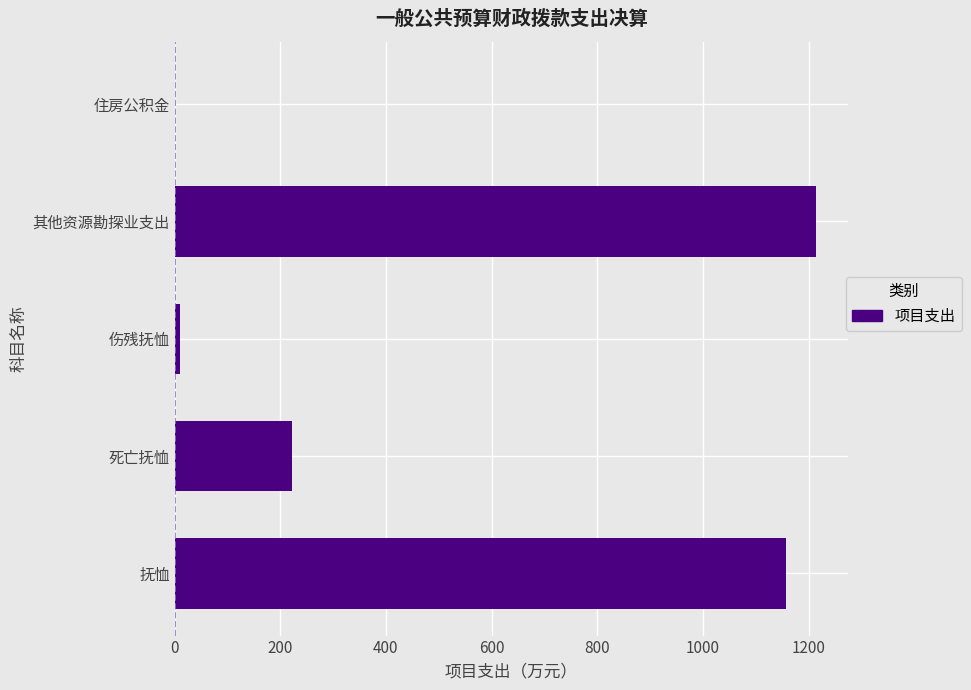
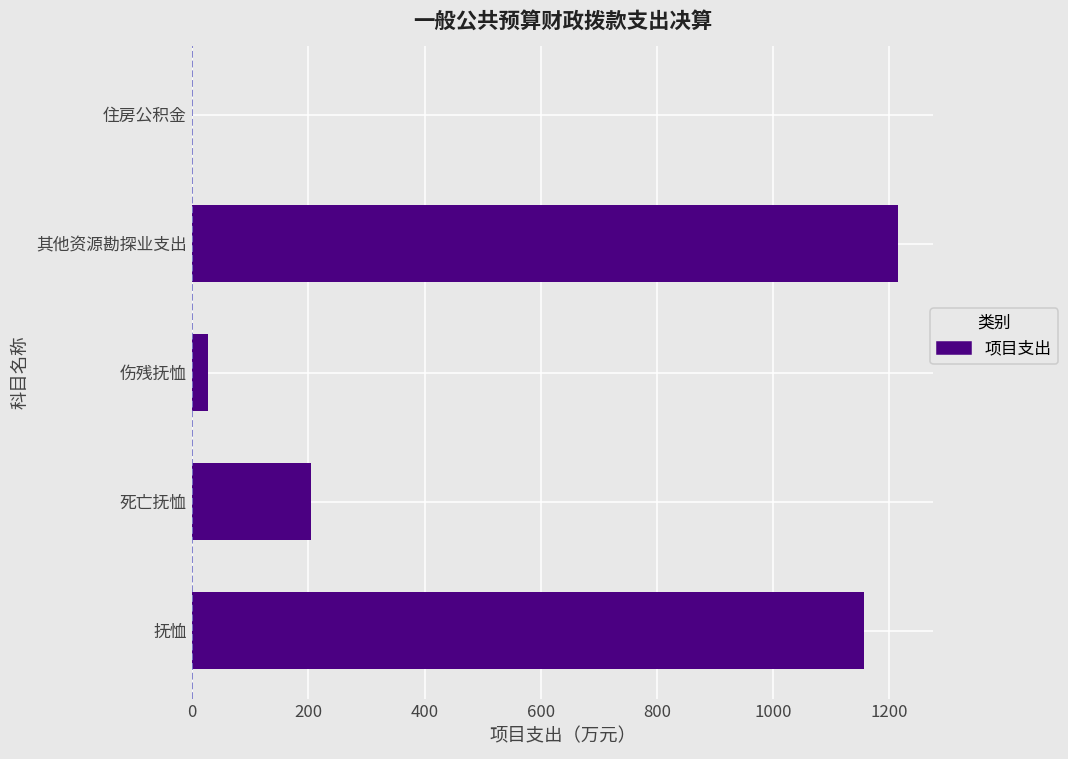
  {
    "住房公积金": 0,
    "其他资源勘探业支出": 1210,
-   "伤残抚恤": 10,
-   "死亡抚恤": 220,
+   "伤残抚恤": 30,
+   "死亡抚恤": 200,
    "抚恤": 1160
  }
